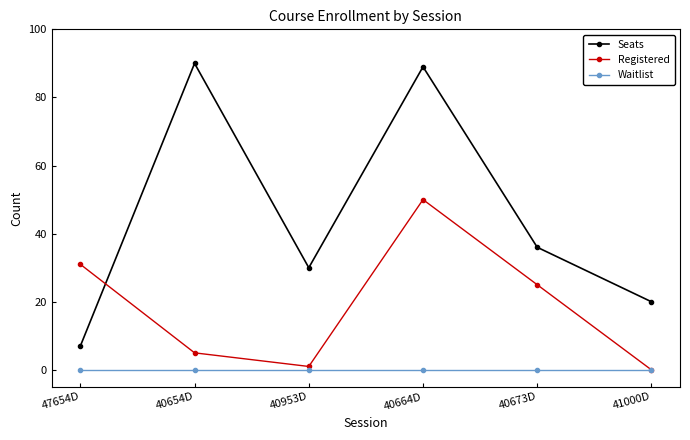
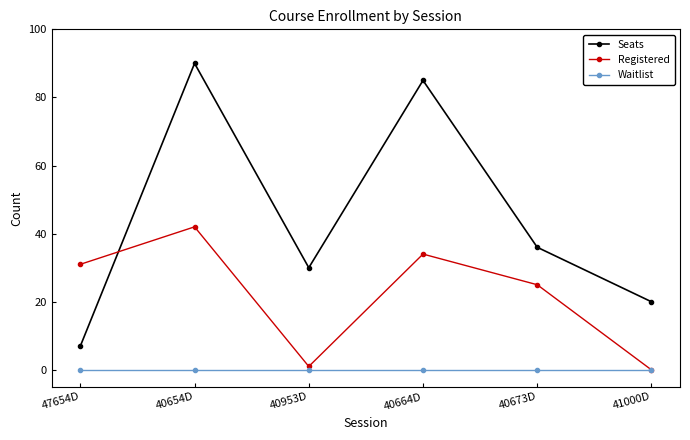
  {
    "Seats": {
      "47654D": 7,
      "40654D": 90,
      "40953D": 30,
-     "40664D": 89,
+     "40664D": 85,
      "40673D": 36,
      "41000D": 20
    },
    "Registered": {
      "47654D": 31,
-     "40654D": 5,
+     "40654D": 42,
      "40953D": 1,
-     "40664D": 50,
+     "40664D": 34,
      "40673D": 25
    },
    "Waitlist": {
      "47654D": 0,
      "40654D": 0,
      "40953D": 0,
      "40664D": 0,
      "40673D": 0
    }
  }
